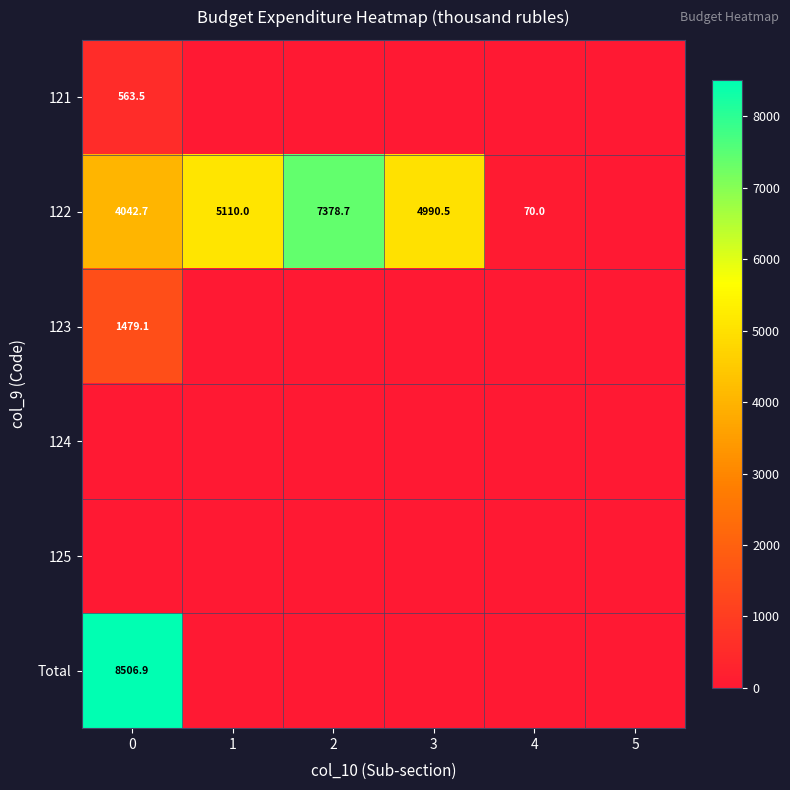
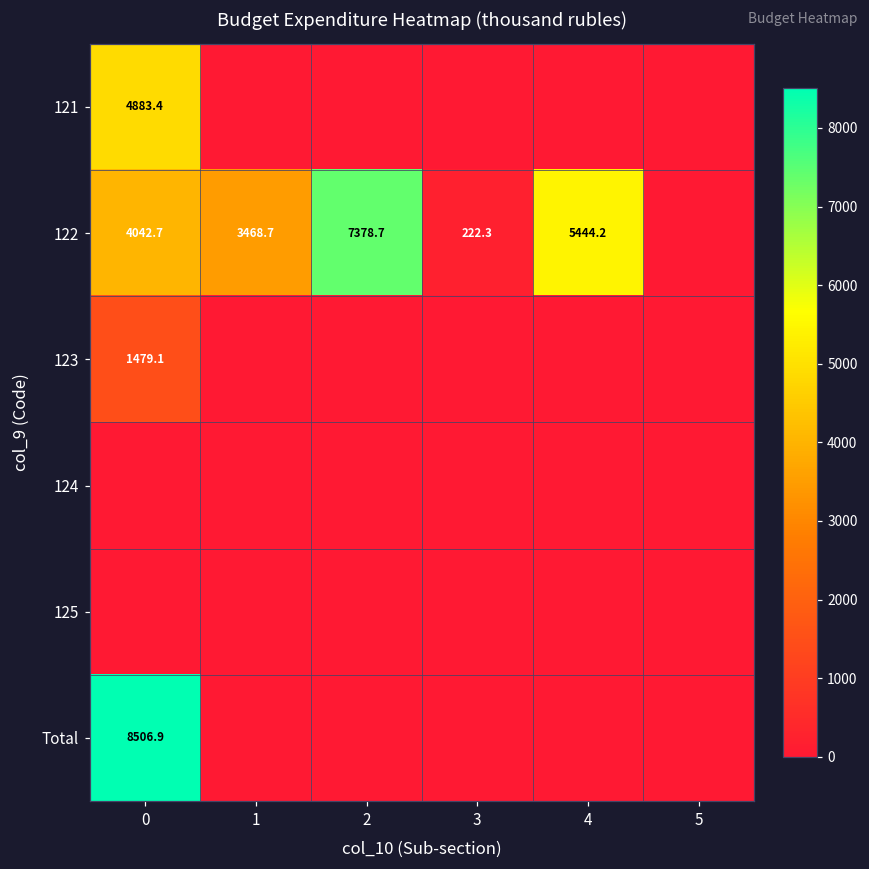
  {
    "121": {
-     "0": 563.5
+     "0": 4883.4
    },
    "122": {
      "0": 4042.7,
-     "1": 5110.0,
+     "1": 3468.7,
      "2": 7378.7,
-     "3": 4990.5,
-     "4": 70.0
+     "3": 222.3,
+     "4": 5444.2
    },
    "123": {
      "0": 1479.1
    },
    "Total": {
      "0": 8506.9
    }
  }
